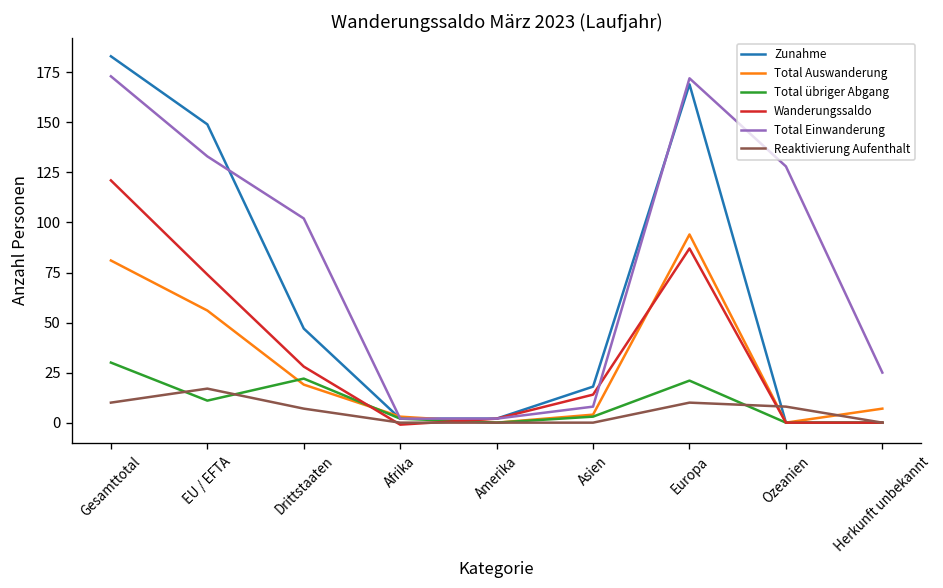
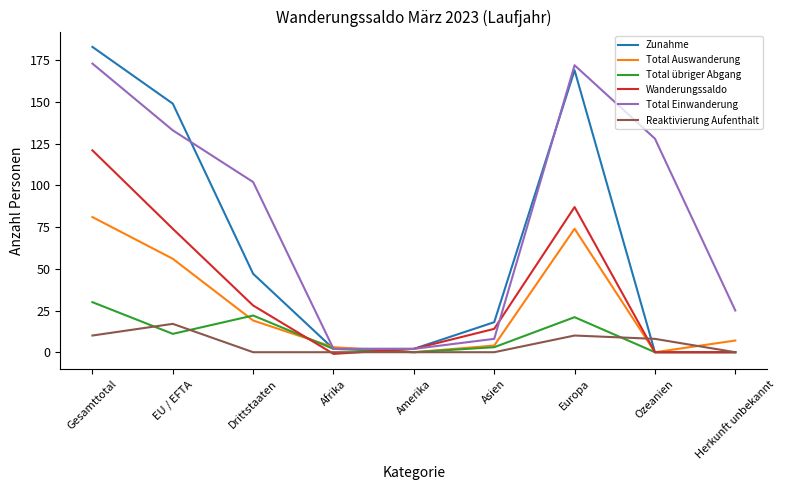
  {
    "Zunahme": {
      "Gesamttotal": 183,
      "EU / EFTA": 149,
      "Drittstaaten": 47,
      "Asien": 18,
      "Europa": 169
    },
    "Total Auswanderung": {
      "Gesamttotal": 81,
      "EU / EFTA": 56,
      "Drittstaaten": 19,
-     "Europa": 94,
+     "Europa": 74,
      "Herkunft unbekannt": 7
    },
    "Total übriger Abgang": {
      "Gesamttotal": 30,
      "EU / EFTA": 11,
      "Drittstaaten": 22,
      "Europa": 21
    },
    "Wanderungssaldo": {
      "Gesamttotal": 121,
      "EU / EFTA": 74,
      "Drittstaaten": 28,
      "Asien": 14,
      "Europa": 87
    },
    "Total Einwanderung": {
      "Gesamttotal": 173,
      "EU / EFTA": 133,
      "Drittstaaten": 102,
      "Asien": 8,
      "Europa": 172,
      "Ozeanien": 128,
      "Herkunft unbekannt": 25
    },
    "Reaktivierung Aufenthalt": {
      "Gesamttotal": 10,
      "EU / EFTA": 17,
-     "Drittstaaten": 7,
+     "Drittstaaten": 0,
      "Asien": 0,
      "Europa": 10,
      "Ozeanien": 8
    }
  }
